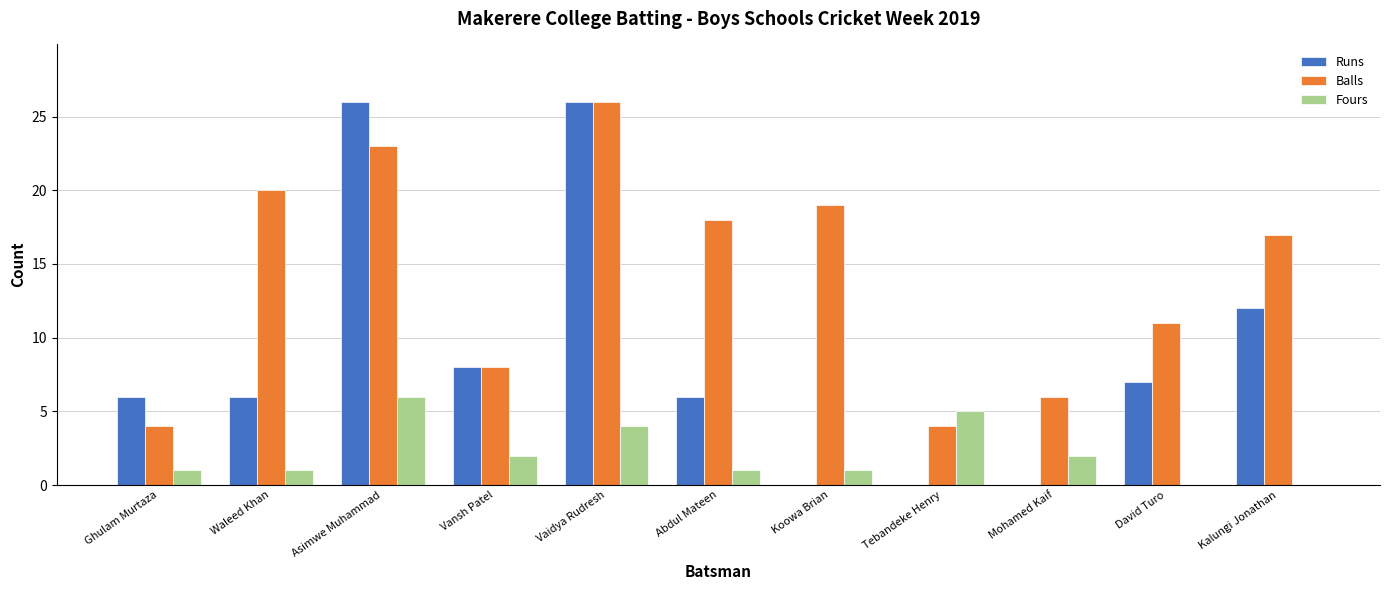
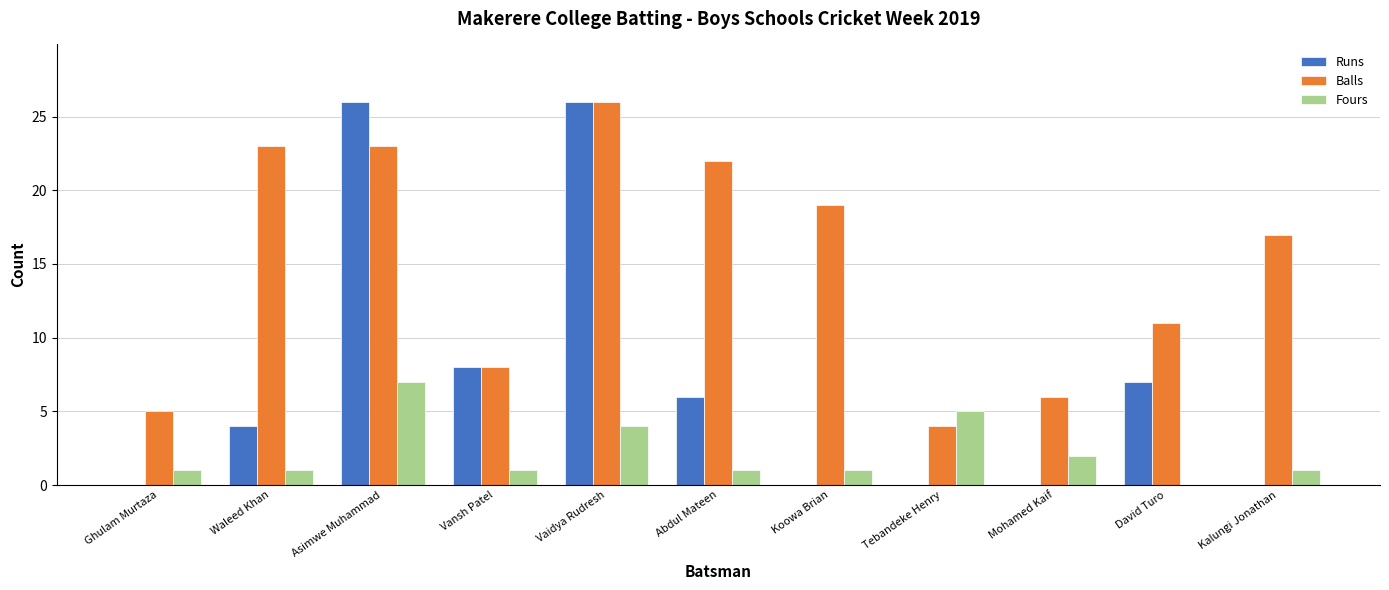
  {
    "Runs": {
-     "Ghulam Murtaza": 6,
-     "Waleed Khan": 6,
+     "Ghulam Murtaza": 0,
+     "Waleed Khan": 4,
      "Asimwe Muhammad": 26,
      "Vansh Patel": 8,
      "Vaidya Rudresh": 26,
      "Abdul Mateen": 6,
      "Koowa Brian": 0,
      "Tebandeke Henry": 0,
      "Mohamed Kaif": 0,
      "David Turo": 7,
-     "Kalungi Jonathan": 12
+     "Kalungi Jonathan": 0
    },
    "Balls": {
-     "Ghulam Murtaza": 4,
-     "Waleed Khan": 20,
+     "Ghulam Murtaza": 5,
+     "Waleed Khan": 23,
      "Asimwe Muhammad": 23,
      "Vansh Patel": 8,
      "Vaidya Rudresh": 26,
-     "Abdul Mateen": 18,
+     "Abdul Mateen": 22,
      "Koowa Brian": 19,
      "Tebandeke Henry": 4,
      "Mohamed Kaif": 6,
      "David Turo": 11,
      "Kalungi Jonathan": 17
    },
    "Fours": {
      "Ghulam Murtaza": 1,
      "Waleed Khan": 1,
-     "Asimwe Muhammad": 6,
-     "Vansh Patel": 2,
+     "Asimwe Muhammad": 7,
+     "Vansh Patel": 1,
      "Vaidya Rudresh": 4,
      "Abdul Mateen": 1,
      "Koowa Brian": 1,
      "Tebandeke Henry": 5,
      "Mohamed Kaif": 2,
      "David Turo": 0,
-     "Kalungi Jonathan": 0
+     "Kalungi Jonathan": 1
    }
  }
